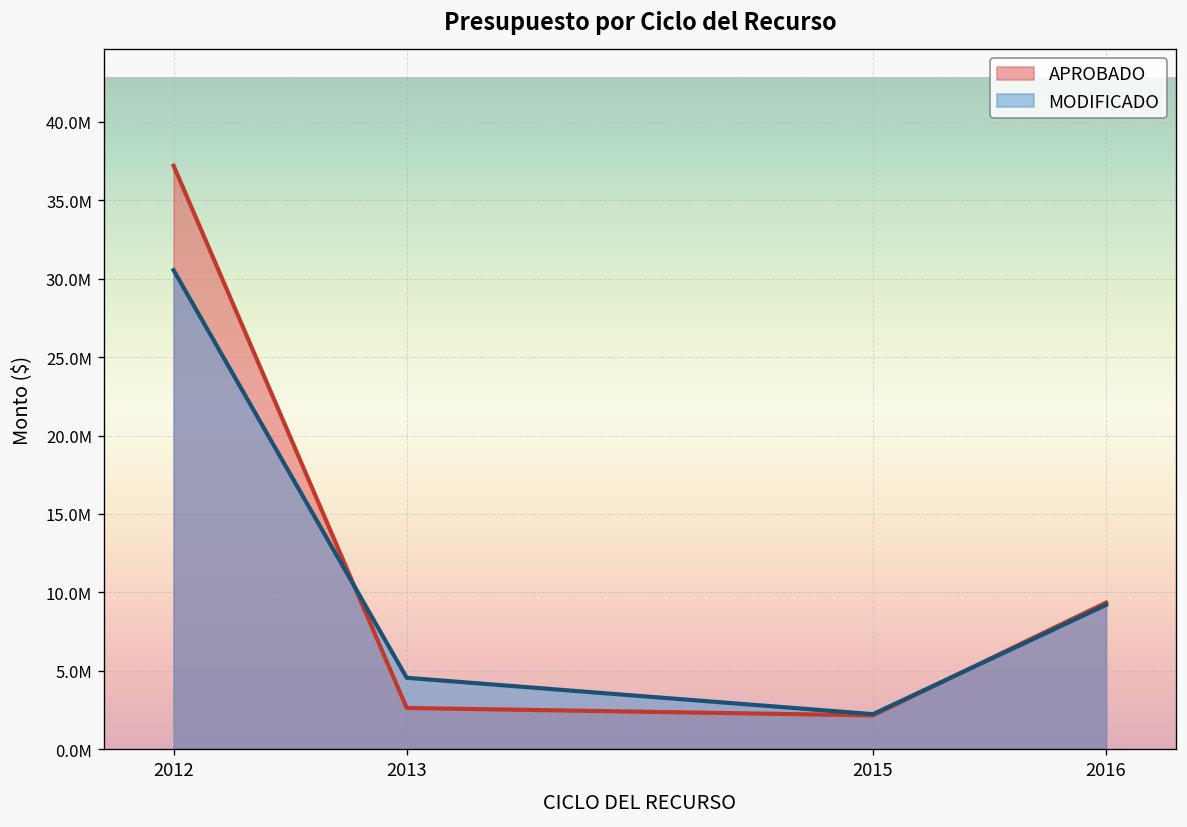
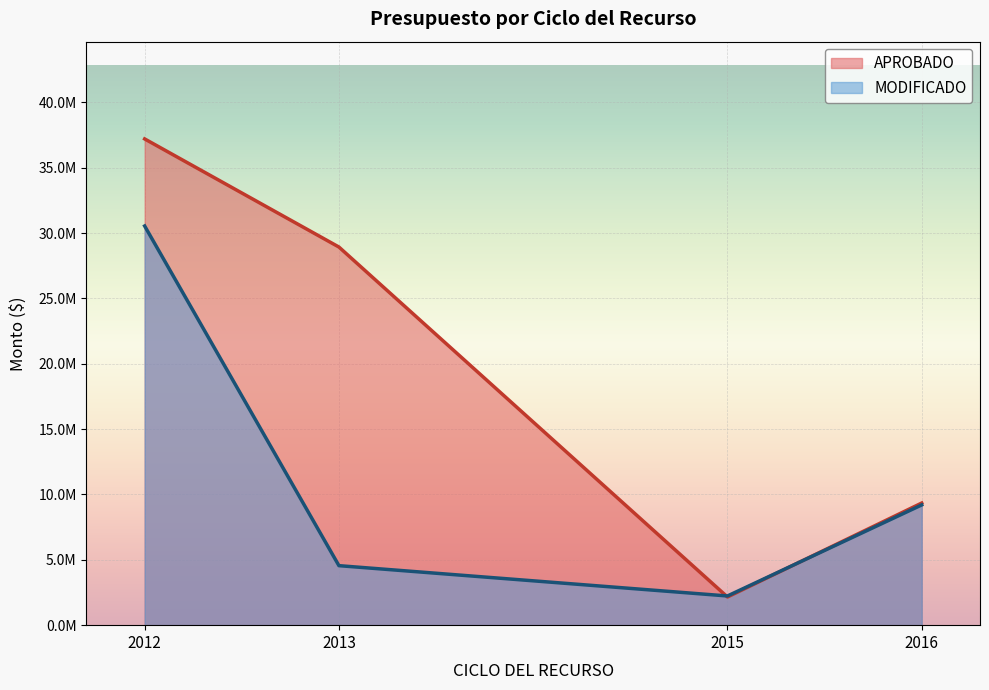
  {
    "APROBADO": {
      "2012": 37200000,
-     "2013": 2600000
+     "2013": 28900000
    },
    "MODIFICADO": {
      "2012": 30500000,
      "2013": 4600000
    }
  }
